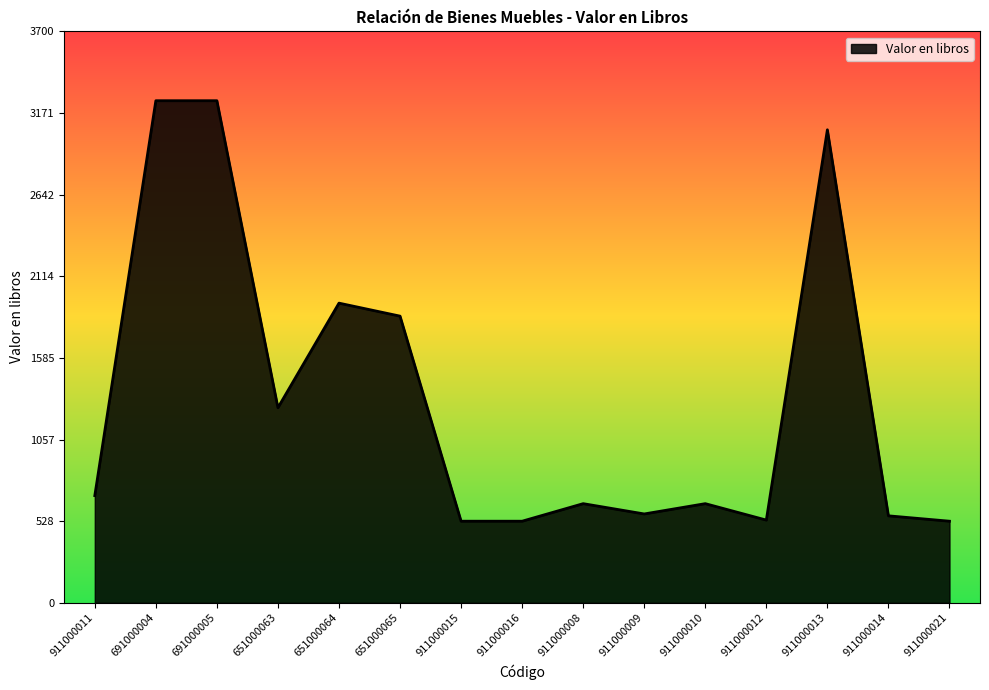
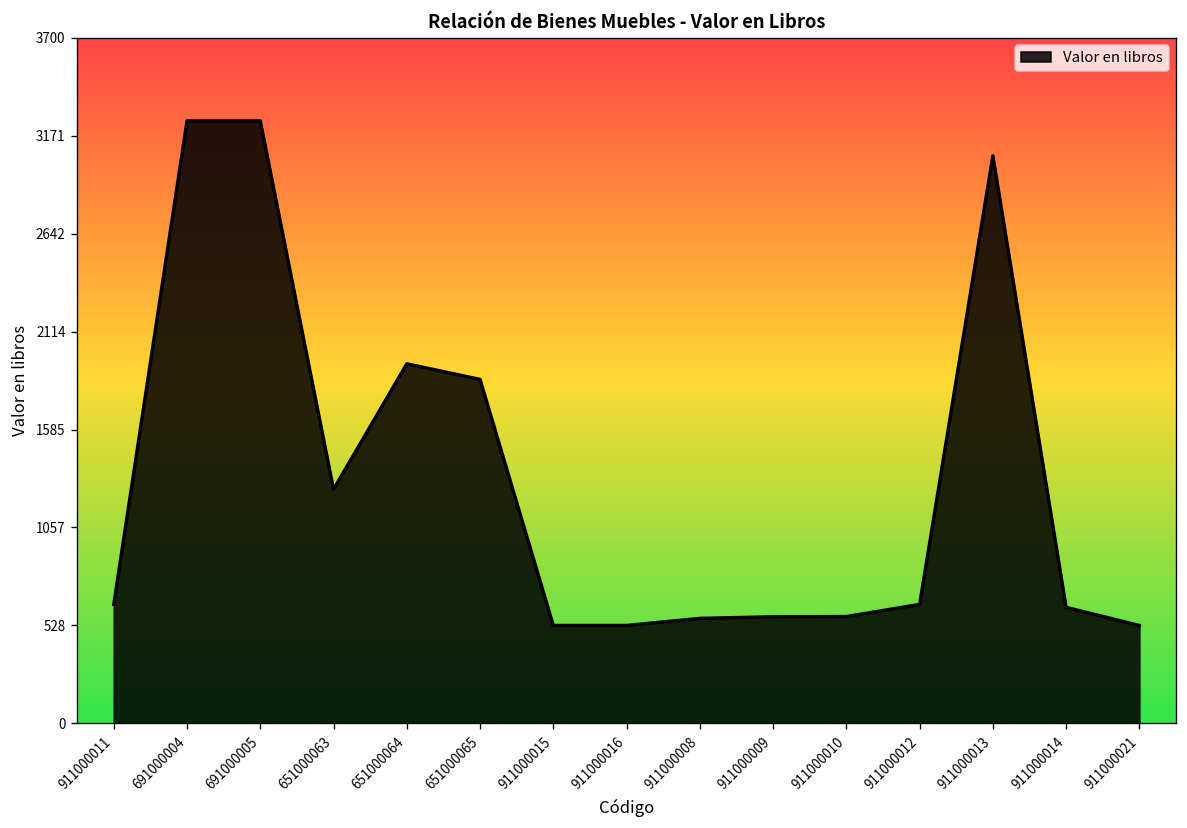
  {
-   "911000011": 690,
+   "911000011": 640,
    "691000004": 3250,
    "691000005": 3250,
    "651000063": 1260,
    "651000064": 1940,
    "651000065": 1860,
    "911000015": 530,
    "911000016": 530,
-   "911000008": 640,
+   "911000008": 570,
    "911000009": 580,
-   "911000010": 640,
-   "911000012": 540,
+   "911000010": 580,
+   "911000012": 640,
    "911000013": 3060,
-   "911000014": 560,
+   "911000014": 630,
    "911000021": 530
  }
